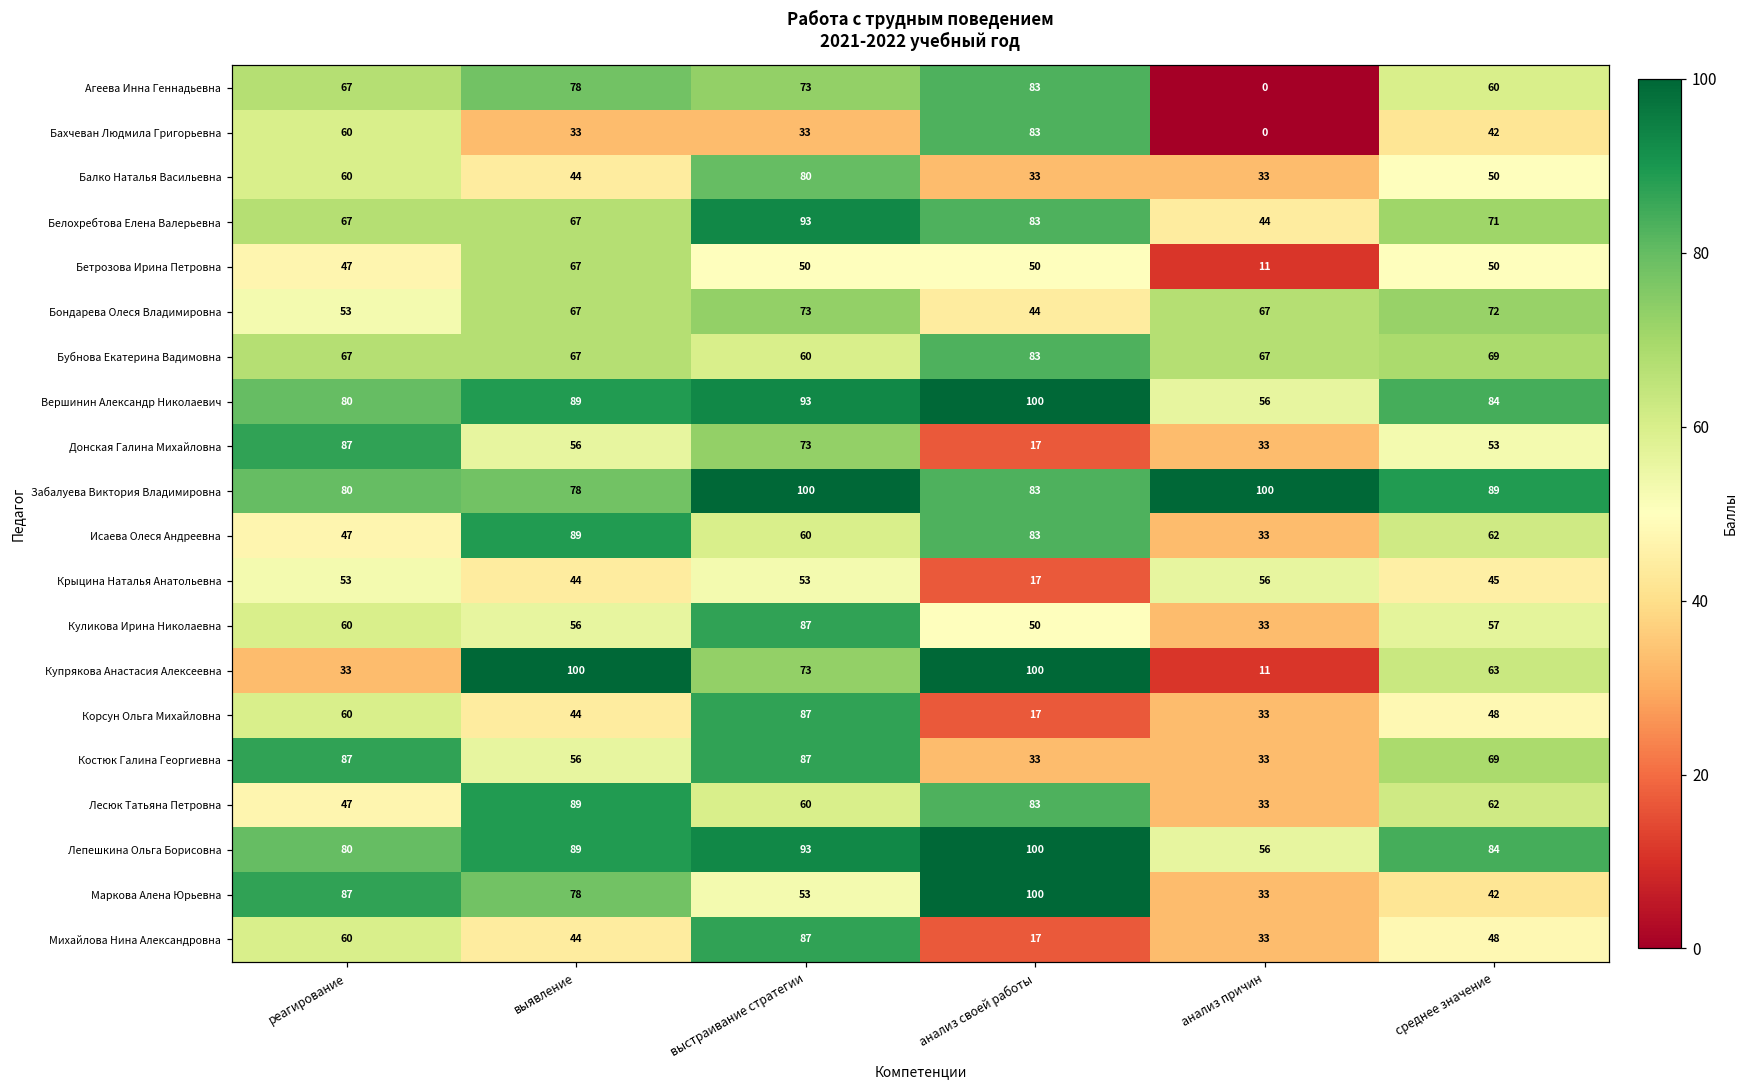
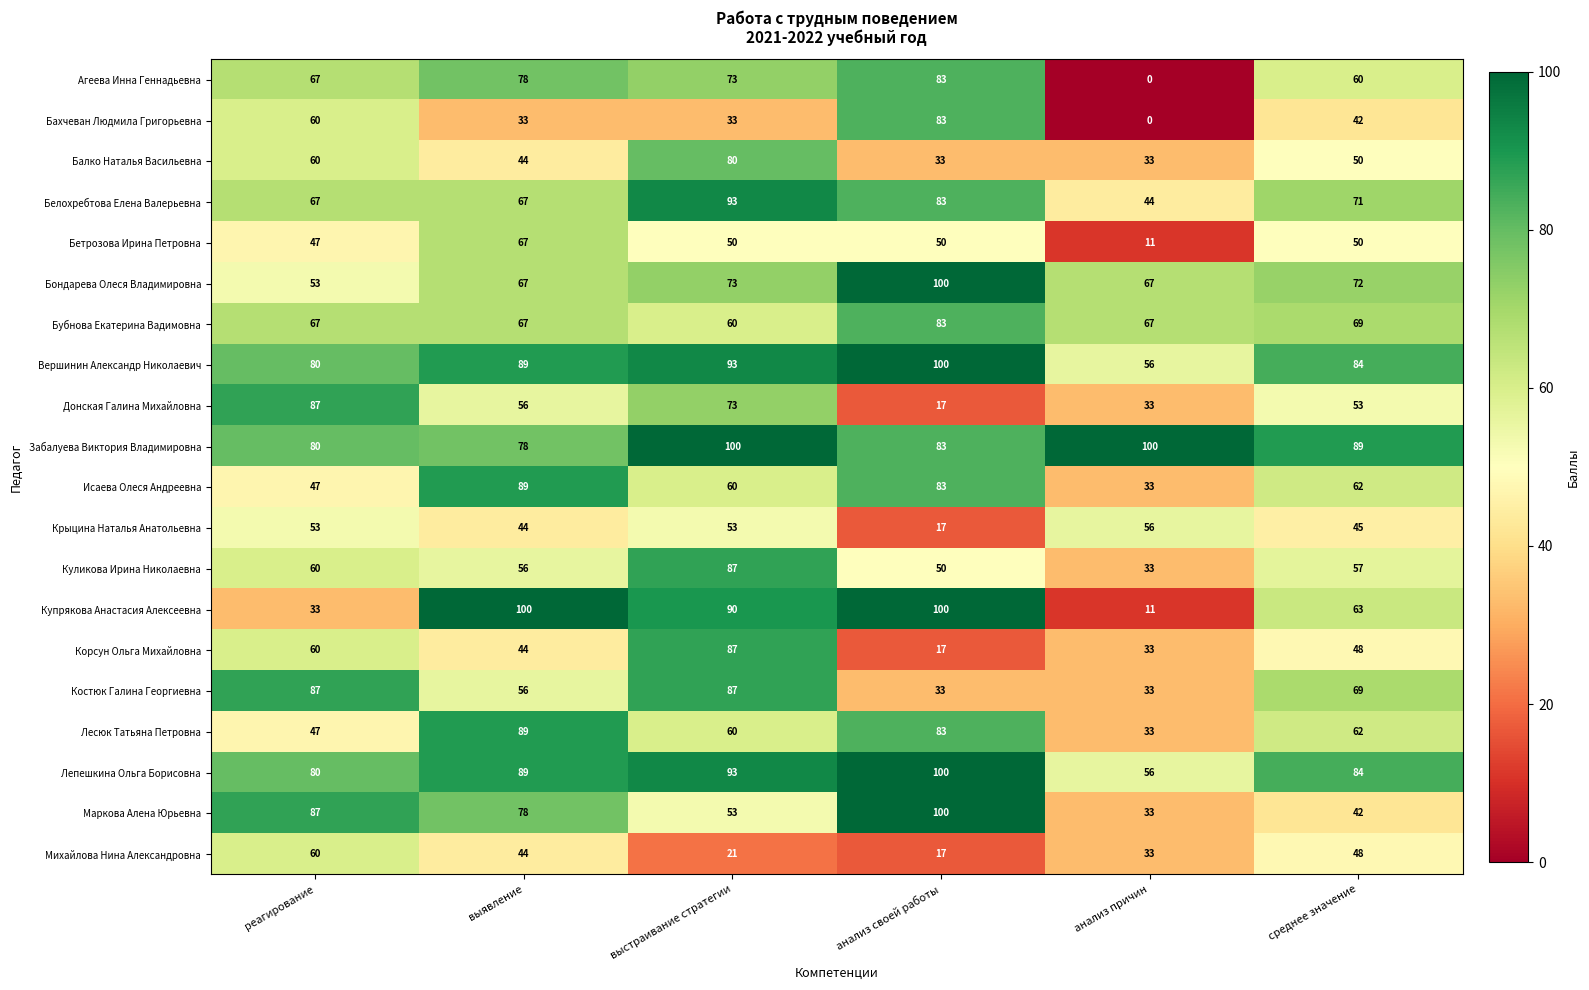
  {
    "Агеева Инна Геннадьевна": {
      "реагирование": 67,
      "выявление": 78,
      "выстраивание стратегии": 73,
      "анализ своей работы": 83,
      "анализ причин": 0,
      "среднее значение": 60
    },
    "Бахчеван Людмила Григорьевна": {
      "реагирование": 60,
      "выявление": 33,
      "выстраивание стратегии": 33,
      "анализ своей работы": 83,
      "анализ причин": 0,
      "среднее значение": 42
    },
    "Балко Наталья Васильевна": {
      "реагирование": 60,
      "выявление": 44,
      "выстраивание стратегии": 80,
      "анализ своей работы": 33,
      "анализ причин": 33,
      "среднее значение": 50
    },
    "Белохребтова Елена Валерьевна": {
      "реагирование": 67,
      "выявление": 67,
      "выстраивание стратегии": 93,
      "анализ своей работы": 83,
      "анализ причин": 44,
      "среднее значение": 71
    },
    "Бетрозова Ирина Петровна": {
      "реагирование": 47,
      "выявление": 67,
      "выстраивание стратегии": 50,
      "анализ своей работы": 50,
      "анализ причин": 11,
      "среднее значение": 50
    },
    "Бондарева Олеся Владимировна": {
      "реагирование": 53,
      "выявление": 67,
      "выстраивание стратегии": 73,
-     "анализ своей работы": 44,
+     "анализ своей работы": 100,
      "анализ причин": 67,
      "среднее значение": 72
    },
    "Бубнова Екатерина Вадимовна": {
      "реагирование": 67,
      "выявление": 67,
      "выстраивание стратегии": 60,
      "анализ своей работы": 83,
      "анализ причин": 67,
      "среднее значение": 69
    },
    "Вершинин Александр Николаевич": {
      "реагирование": 80,
      "выявление": 89,
      "выстраивание стратегии": 93,
      "анализ своей работы": 100,
      "анализ причин": 56,
      "среднее значение": 84
    },
    "Донская Галина Михайловна": {
      "реагирование": 87,
      "выявление": 56,
      "выстраивание стратегии": 73,
      "анализ своей работы": 17,
      "анализ причин": 33,
      "среднее значение": 53
    },
    "Забалуева Виктория Владимировна": {
      "реагирование": 80,
      "выявление": 78,
      "выстраивание стратегии": 100,
      "анализ своей работы": 83,
      "анализ причин": 100,
      "среднее значение": 89
    },
    "Исаева Олеся Андреевна": {
      "реагирование": 47,
      "выявление": 89,
      "выстраивание стратегии": 60,
      "анализ своей работы": 83,
      "анализ причин": 33,
      "среднее значение": 62
    },
    "Крыцина Наталья Анатольевна": {
      "реагирование": 53,
      "выявление": 44,
      "выстраивание стратегии": 53,
      "анализ своей работы": 17,
      "анализ причин": 56,
      "среднее значение": 45
    },
    "Куликова Ирина Николаевна": {
      "реагирование": 60,
      "выявление": 56,
      "выстраивание стратегии": 87,
      "анализ своей работы": 50,
      "анализ причин": 33,
      "среднее значение": 57
    },
    "Купрякова Анастасия Алексеевна": {
      "реагирование": 33,
      "выявление": 100,
-     "выстраивание стратегии": 73,
+     "выстраивание стратегии": 90,
      "анализ своей работы": 100,
      "анализ причин": 11,
      "среднее значение": 63
    },
    "Корсун Ольга Михайловна": {
      "реагирование": 60,
      "выявление": 44,
      "выстраивание стратегии": 87,
      "анализ своей работы": 17,
      "анализ причин": 33,
      "среднее значение": 48
    },
    "Костюк Галина Георгиевна": {
      "реагирование": 87,
      "выявление": 56,
      "выстраивание стратегии": 87,
      "анализ своей работы": 33,
      "анализ причин": 33,
      "среднее значение": 69
    },
    "Лесюк Татьяна Петровна": {
      "реагирование": 47,
      "выявление": 89,
      "выстраивание стратегии": 60,
      "анализ своей работы": 83,
      "анализ причин": 33,
      "среднее значение": 62
    },
    "Лепешкина Ольга Борисовна": {
      "реагирование": 80,
      "выявление": 89,
      "выстраивание стратегии": 93,
      "анализ своей работы": 100,
      "анализ причин": 56,
      "среднее значение": 84
    },
    "Маркова Алена Юрьевна": {
      "реагирование": 87,
      "выявление": 78,
      "выстраивание стратегии": 53,
      "анализ своей работы": 100,
      "анализ причин": 33,
      "среднее значение": 42
    },
    "Михайлова Нина Александровна": {
      "реагирование": 60,
      "выявление": 44,
-     "выстраивание стратегии": 87,
+     "выстраивание стратегии": 21,
      "анализ своей работы": 17,
      "анализ причин": 33,
      "среднее значение": 48
    }
  }
